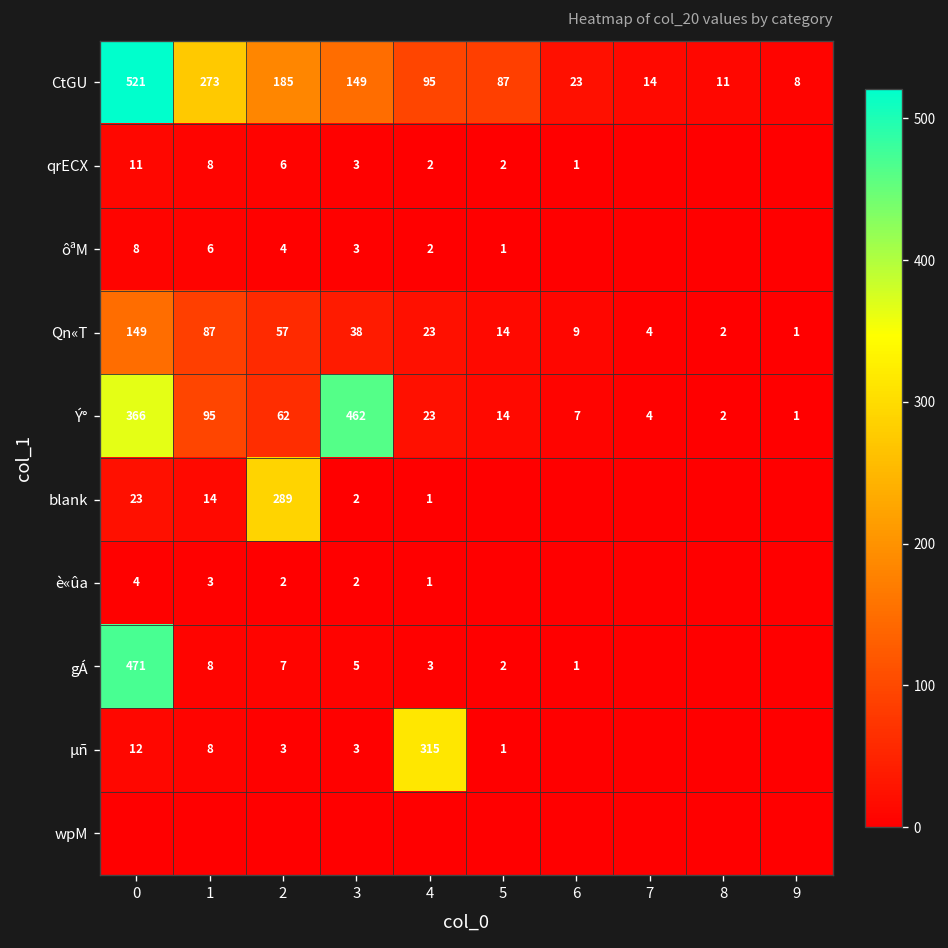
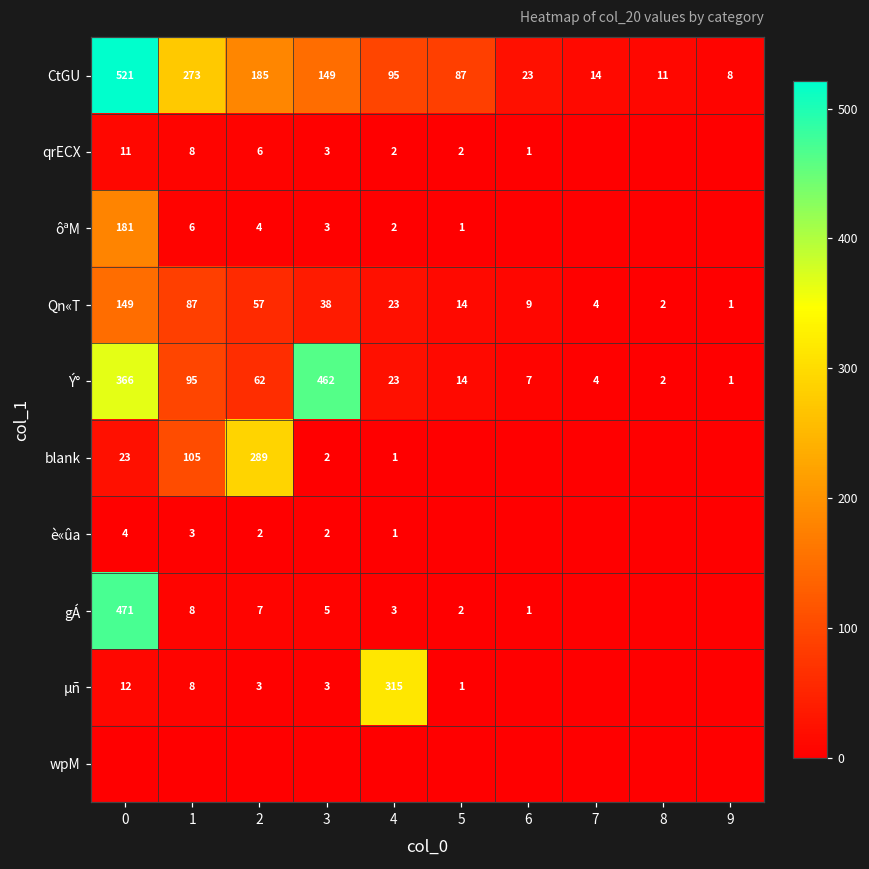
  {
    "CtGU": {
      "0": 521,
      "1": 273,
      "2": 185,
      "3": 149,
      "4": 95,
      "5": 87,
      "6": 23,
      "7": 14,
      "8": 11,
      "9": 8
    },
    "qrECX": {
      "0": 11,
      "1": 8,
      "2": 6,
      "3": 3,
      "4": 2,
      "5": 2,
      "6": 1
    },
    "ôªM": {
-     "0": 8,
+     "0": 181,
      "1": 6,
      "2": 4,
      "3": 3,
      "4": 2,
      "5": 1
    },
    "Qn«T": {
      "0": 149,
      "1": 87,
      "2": 57,
      "3": 38,
      "4": 23,
      "5": 14,
      "6": 9,
      "7": 4,
      "8": 2,
      "9": 1
    },
    "Ý°": {
      "0": 366,
      "1": 95,
      "2": 62,
      "3": 462,
      "4": 23,
      "5": 14,
      "6": 7,
      "7": 4,
      "8": 2,
      "9": 1
    },
    "blank": {
      "0": 23,
-     "1": 14,
+     "1": 105,
      "2": 289,
      "3": 2,
      "4": 1
    },
    "è«ûa": {
      "0": 4,
      "1": 3,
      "2": 2,
      "3": 2,
      "4": 1
    },
    "gÁ": {
      "0": 471,
      "1": 8,
      "2": 7,
      "3": 5,
      "4": 3,
      "5": 2,
      "6": 1
    },
    "µñ": {
      "0": 12,
      "1": 8,
      "2": 3,
      "3": 3,
      "4": 315,
      "5": 1
    }
  }
